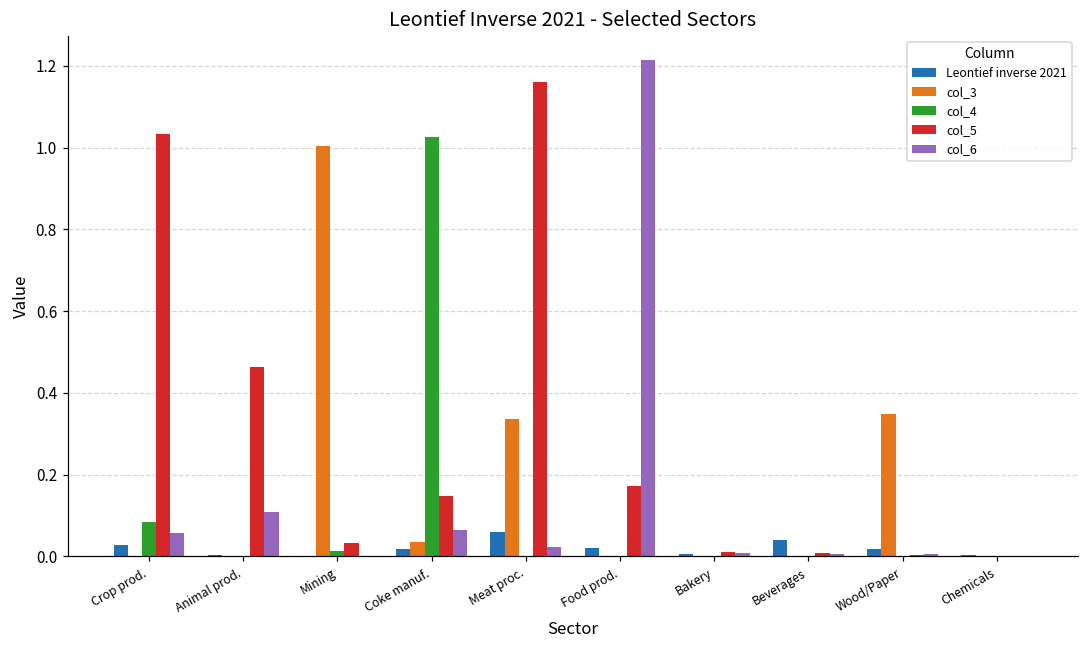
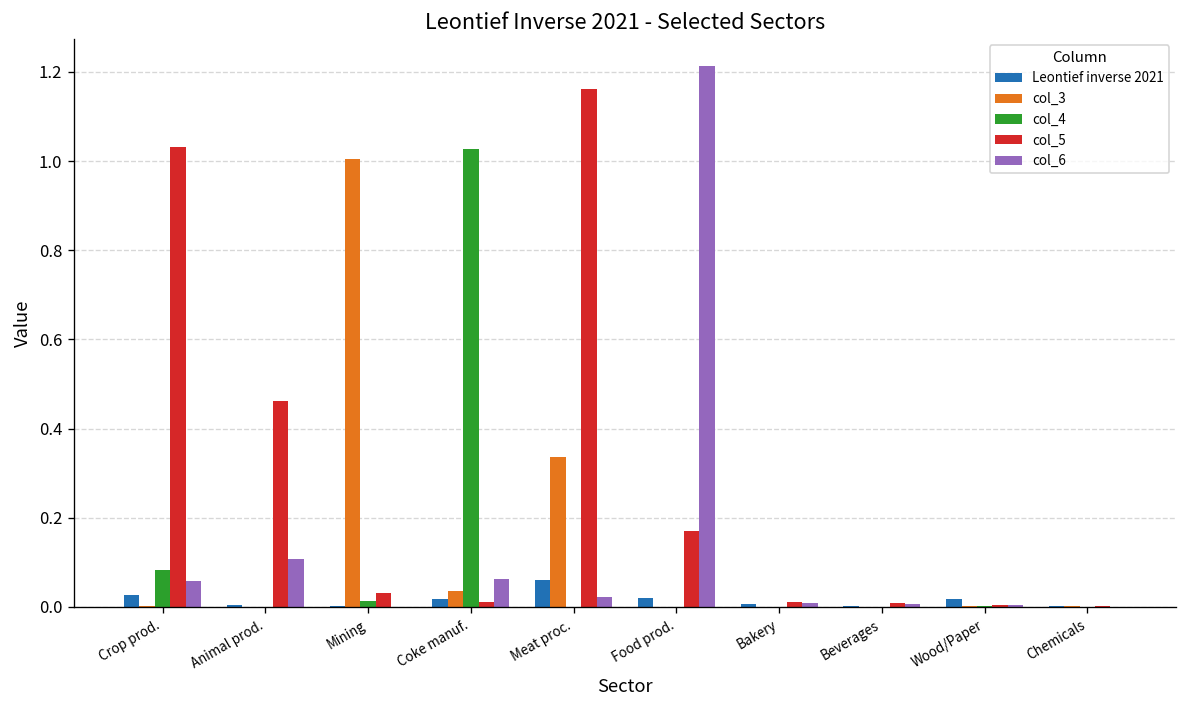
  {
    "Leontief inverse 2021": {
      "Crop prod.": 0.03,
      "Coke manuf.": 0.02,
      "Meat proc.": 0.06,
      "Food prod.": 0.02,
-     "Beverages": 0.04,
+     "Beverages": 0.00,
      "Wood/Paper": 0.02
    },
    "col_3": {
      "Mining": 1.01,
      "Coke manuf.": 0.04,
      "Meat proc.": 0.34,
-     "Wood/Paper": 0.35
+     "Wood/Paper": 0.00
    },
    "col_4": {
      "Crop prod.": 0.08,
      "Mining": 0.01,
      "Coke manuf.": 1.03
    },
    "col_5": {
      "Crop prod.": 1.03,
      "Animal prod.": 0.46,
      "Mining": 0.03,
-     "Coke manuf.": 0.15,
+     "Coke manuf.": 0.01,
      "Meat proc.": 1.16,
      "Food prod.": 0.17,
      "Bakery": 0.01,
      "Beverages": 0.01
    },
    "col_6": {
      "Crop prod.": 0.06,
      "Animal prod.": 0.11,
      "Coke manuf.": 0.06,
      "Meat proc.": 0.02,
      "Food prod.": 1.21,
      "Bakery": 0.01,
      "Beverages": 0.01
    }
  }
